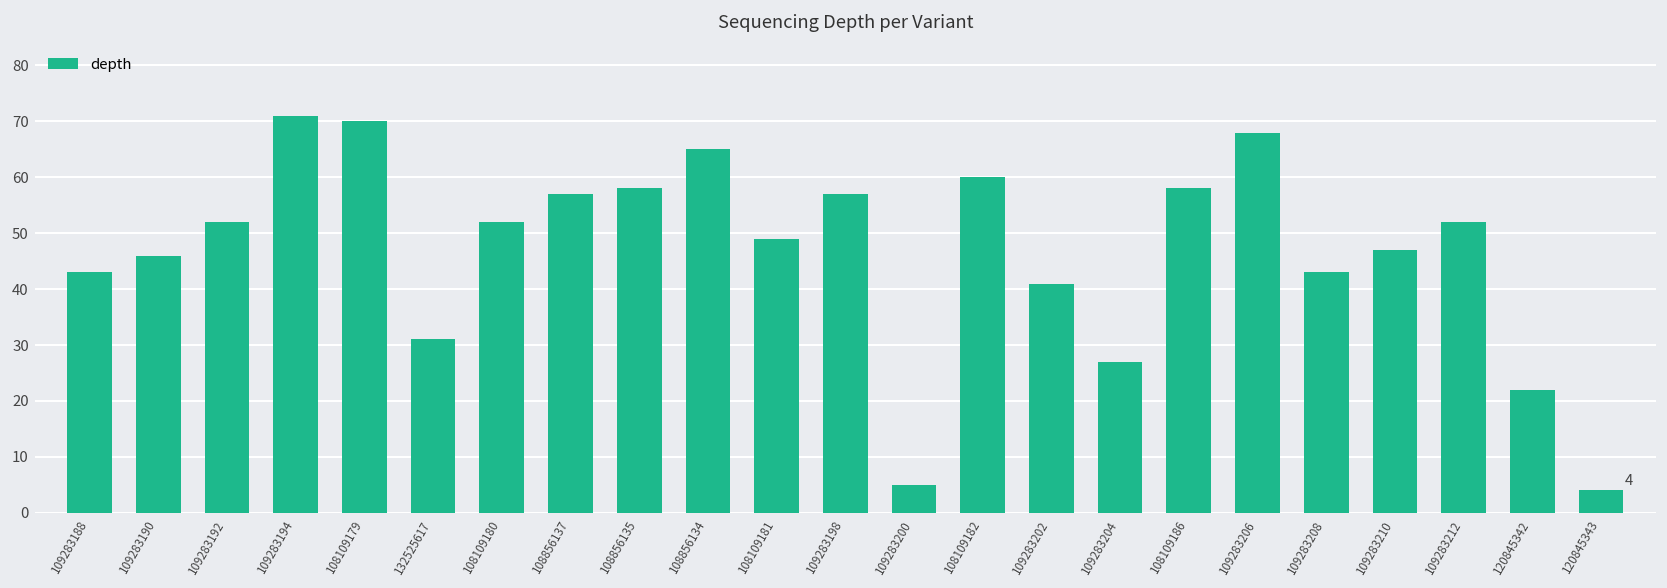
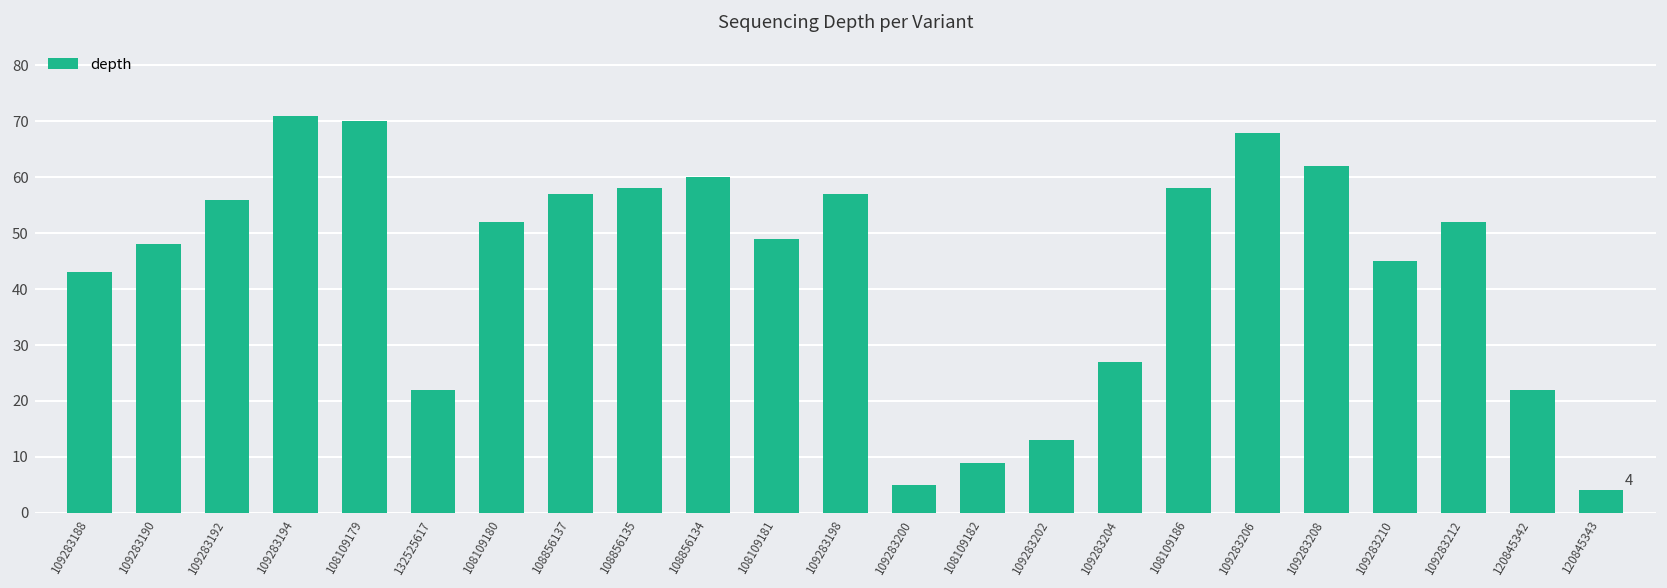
  {
    "109283188": 43,
-   "109283190": 46,
-   "109283192": 52,
+   "109283190": 48,
+   "109283192": 56,
    "109283194": 71,
    "108109179": 70,
-   "132525617": 31,
+   "132525617": 22,
    "108109180": 52,
    "108856137": 57,
    "108856135": 58,
-   "108856134": 65,
+   "108856134": 60,
    "108109181": 49,
    "109283198": 57,
    "109283200": 5,
-   "108109182": 60,
-   "109283202": 41,
+   "108109182": 9,
+   "109283202": 13,
    "109283204": 27,
    "108109186": 58,
    "109283206": 68,
-   "109283208": 43,
-   "109283210": 47,
+   "109283208": 62,
+   "109283210": 45,
    "109283212": 52,
    "120845342": 22
  }
